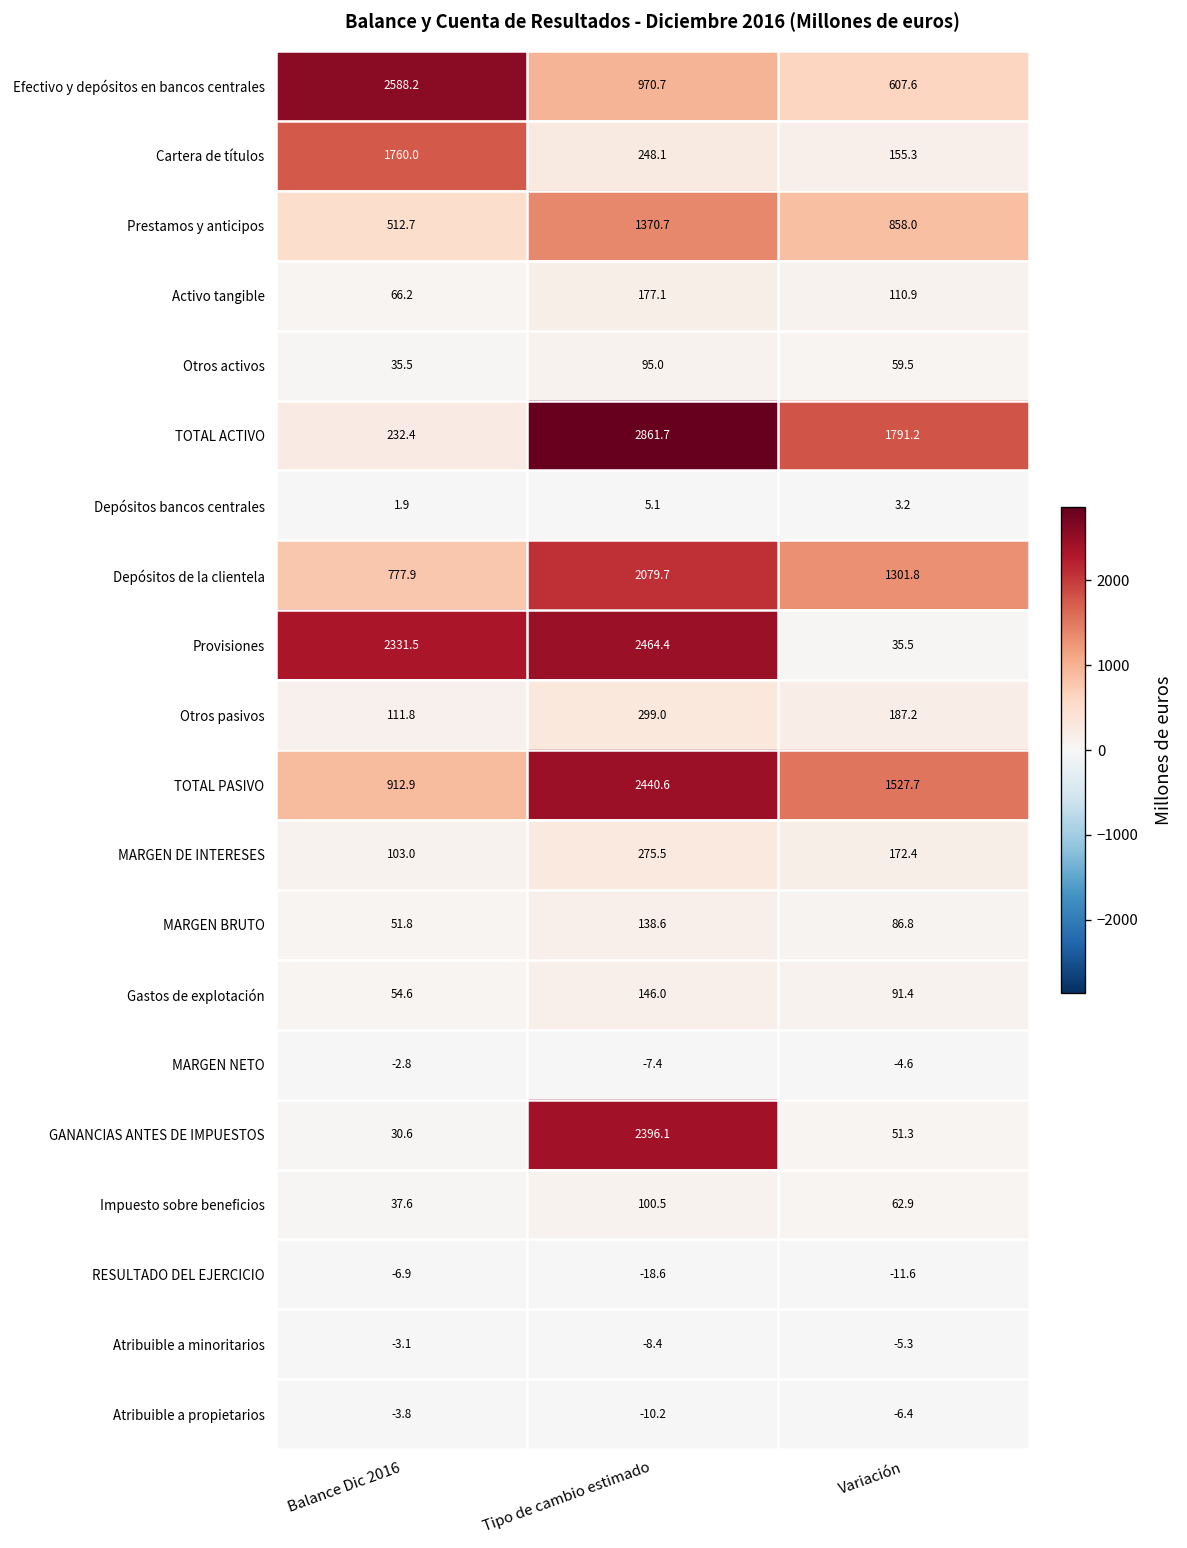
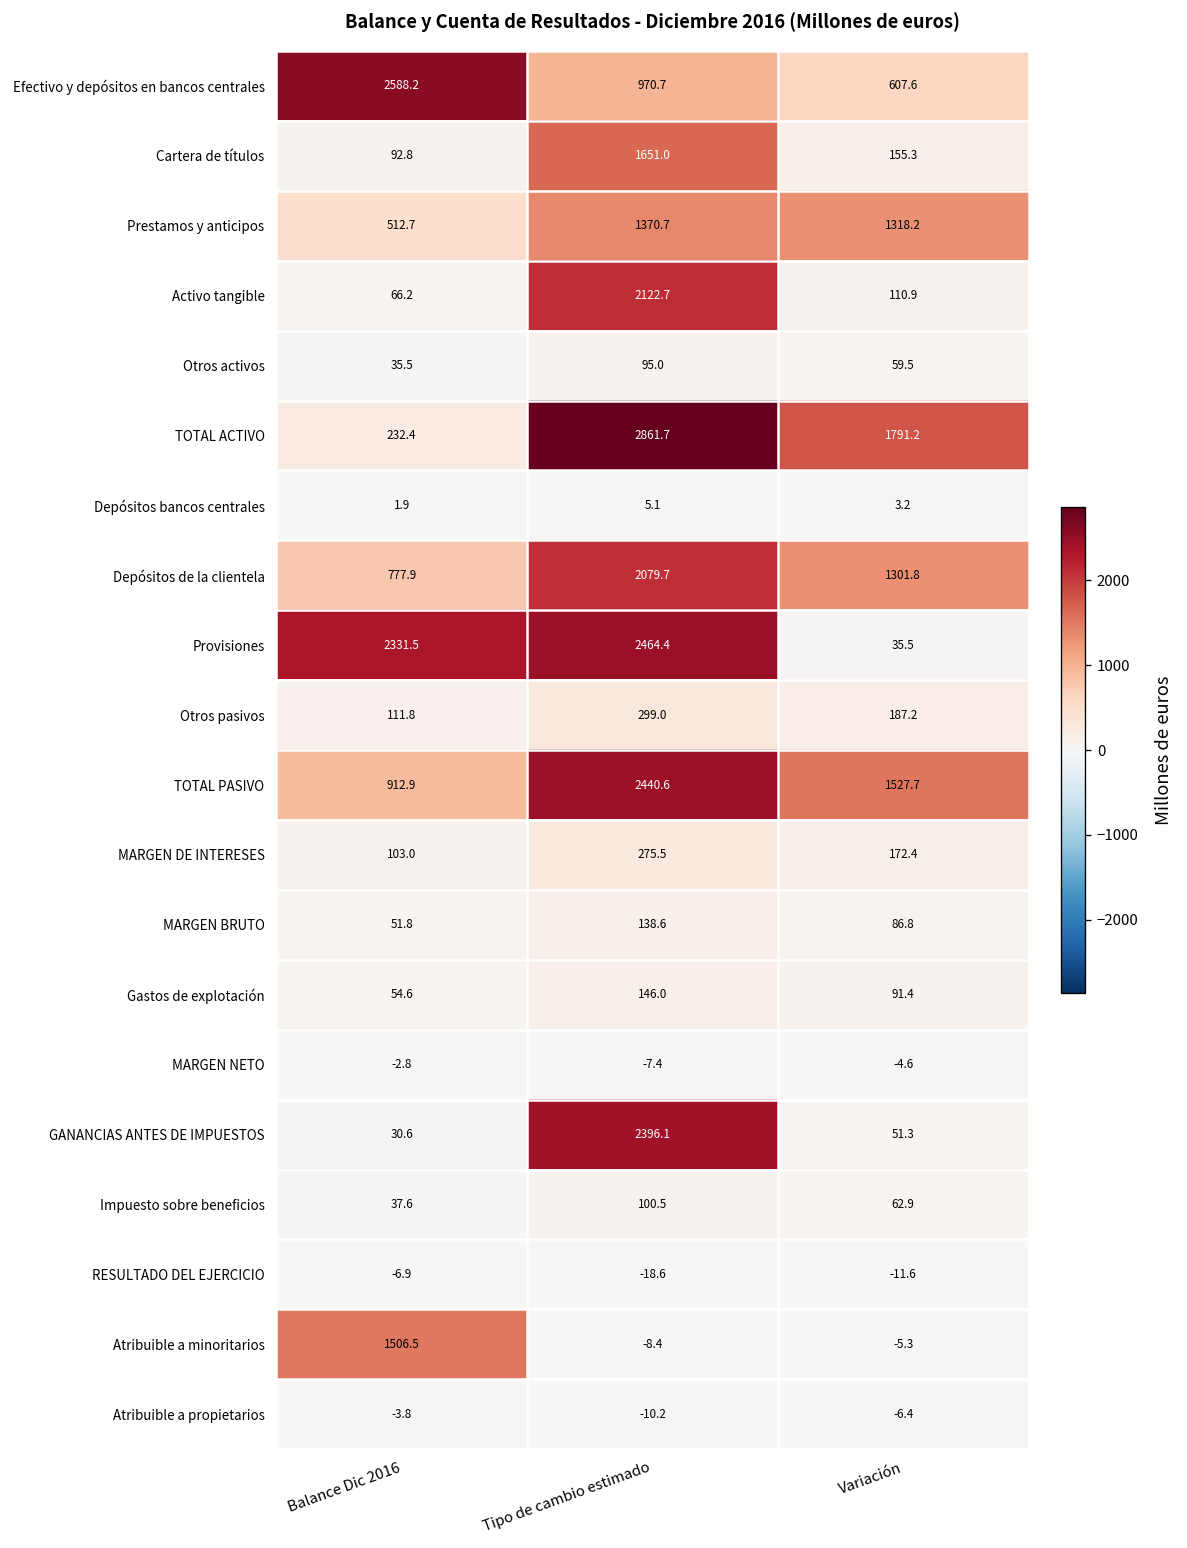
  {
    "Efectivo y depósitos en bancos centrales": {
      "Balance Dic 2016": 2588.2,
      "Tipo de cambio estimado": 970.7,
      "Variación": 607.6
    },
    "Cartera de títulos": {
-     "Balance Dic 2016": 1760.0,
-     "Tipo de cambio estimado": 248.1,
+     "Balance Dic 2016": 92.8,
+     "Tipo de cambio estimado": 1651.0,
      "Variación": 155.3
    },
    "Prestamos y anticipos": {
      "Balance Dic 2016": 512.7,
      "Tipo de cambio estimado": 1370.7,
-     "Variación": 858.0
+     "Variación": 1318.2
    },
    "Activo tangible": {
      "Balance Dic 2016": 66.2,
-     "Tipo de cambio estimado": 177.1,
+     "Tipo de cambio estimado": 2122.7,
      "Variación": 110.9
    },
    "Otros activos": {
      "Balance Dic 2016": 35.5,
      "Tipo de cambio estimado": 95.0,
      "Variación": 59.5
    },
    "TOTAL ACTIVO": {
      "Balance Dic 2016": 232.4,
      "Tipo de cambio estimado": 2861.7,
      "Variación": 1791.2
    },
    "Depósitos bancos centrales": {
      "Balance Dic 2016": 1.9,
      "Tipo de cambio estimado": 5.1,
      "Variación": 3.2
    },
    "Depósitos de la clientela": {
      "Balance Dic 2016": 777.9,
      "Tipo de cambio estimado": 2079.7,
      "Variación": 1301.8
    },
    "Provisiones": {
      "Balance Dic 2016": 2331.5,
      "Tipo de cambio estimado": 2464.4,
      "Variación": 35.5
    },
    "Otros pasivos": {
      "Balance Dic 2016": 111.8,
      "Tipo de cambio estimado": 299.0,
      "Variación": 187.2
    },
    "TOTAL PASIVO": {
      "Balance Dic 2016": 912.9,
      "Tipo de cambio estimado": 2440.6,
      "Variación": 1527.7
    },
    "MARGEN DE INTERESES": {
      "Balance Dic 2016": 103.0,
      "Tipo de cambio estimado": 275.5,
      "Variación": 172.4
    },
    "MARGEN BRUTO": {
      "Balance Dic 2016": 51.8,
      "Tipo de cambio estimado": 138.6,
      "Variación": 86.8
    },
    "Gastos de explotación": {
      "Balance Dic 2016": 54.6,
      "Tipo de cambio estimado": 146.0,
      "Variación": 91.4
    },
    "MARGEN NETO": {
      "Balance Dic 2016": -2.8,
      "Tipo de cambio estimado": -7.4,
      "Variación": -4.6
    },
    "GANANCIAS ANTES DE IMPUESTOS": {
      "Balance Dic 2016": 30.6,
      "Tipo de cambio estimado": 2396.1,
      "Variación": 51.3
    },
    "Impuesto sobre beneficios": {
      "Balance Dic 2016": 37.6,
      "Tipo de cambio estimado": 100.5,
      "Variación": 62.9
    },
    "RESULTADO DEL EJERCICIO": {
      "Balance Dic 2016": -6.9,
      "Tipo de cambio estimado": -18.6,
      "Variación": -11.6
    },
    "Atribuible a minoritarios": {
-     "Balance Dic 2016": -3.1,
+     "Balance Dic 2016": 1506.5,
      "Tipo de cambio estimado": -8.4,
      "Variación": -5.3
    },
    "Atribuible a propietarios": {
      "Balance Dic 2016": -3.8,
      "Tipo de cambio estimado": -10.2,
      "Variación": -6.4
    }
  }
